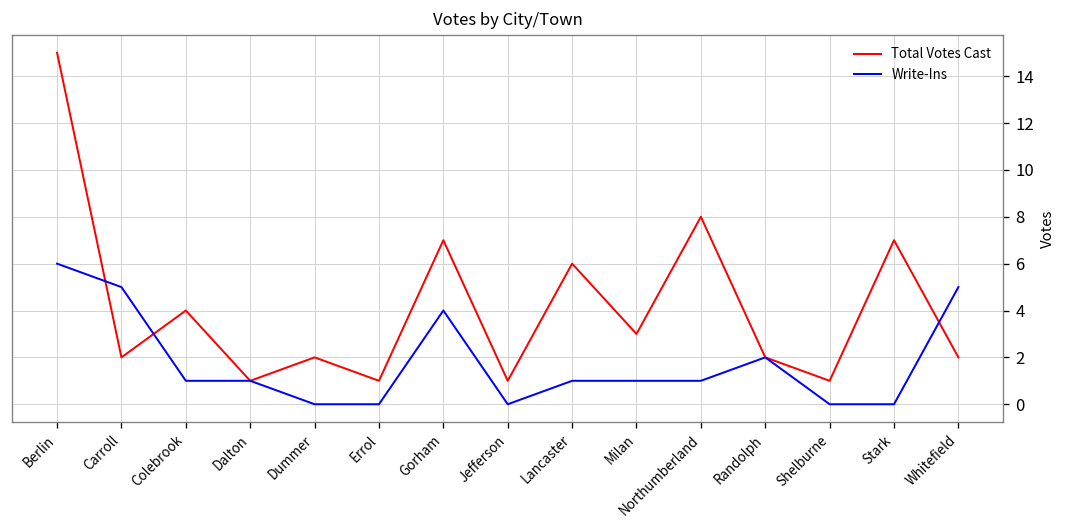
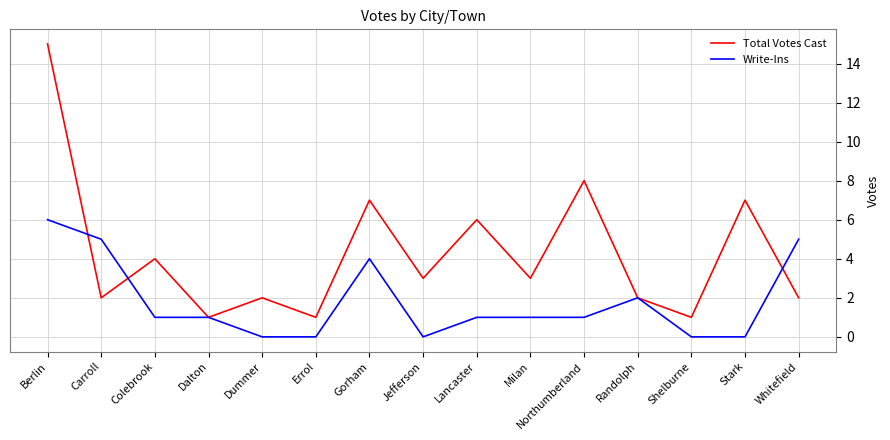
  {
    "Total Votes Cast": {
      "Berlin": 15,
      "Carroll": 2,
      "Colebrook": 4,
      "Dummer": 2,
      "Errol": 1,
      "Gorham": 7,
-     "Jefferson": 1,
+     "Jefferson": 3,
      "Lancaster": 6,
      "Milan": 3,
      "Northumberland": 8,
      "Shelburne": 1,
      "Stark": 7,
      "Whitefield": 2
    },
    "Write-Ins": {
      "Berlin": 6,
      "Carroll": 5,
      "Colebrook": 1,
      "Dummer": 0,
      "Errol": 0,
      "Gorham": 4,
      "Jefferson": 0,
      "Lancaster": 1,
      "Milan": 1,
      "Northumberland": 1,
      "Shelburne": 0,
      "Stark": 0,
      "Whitefield": 5
    }
  }
